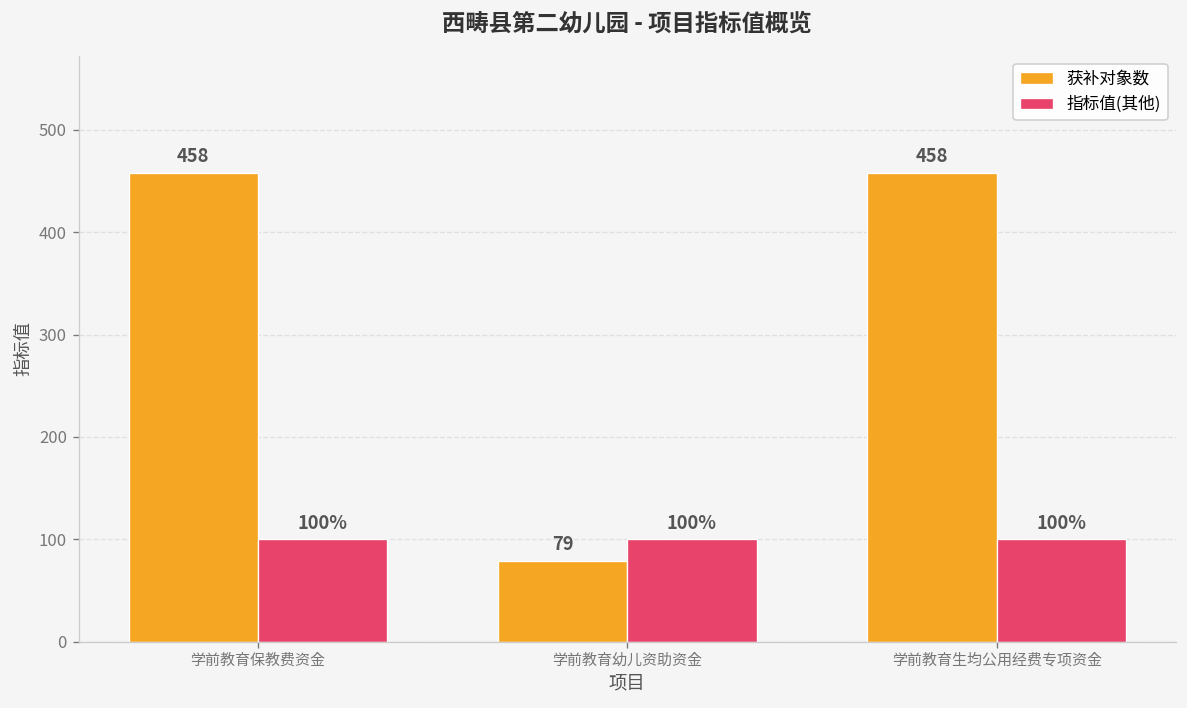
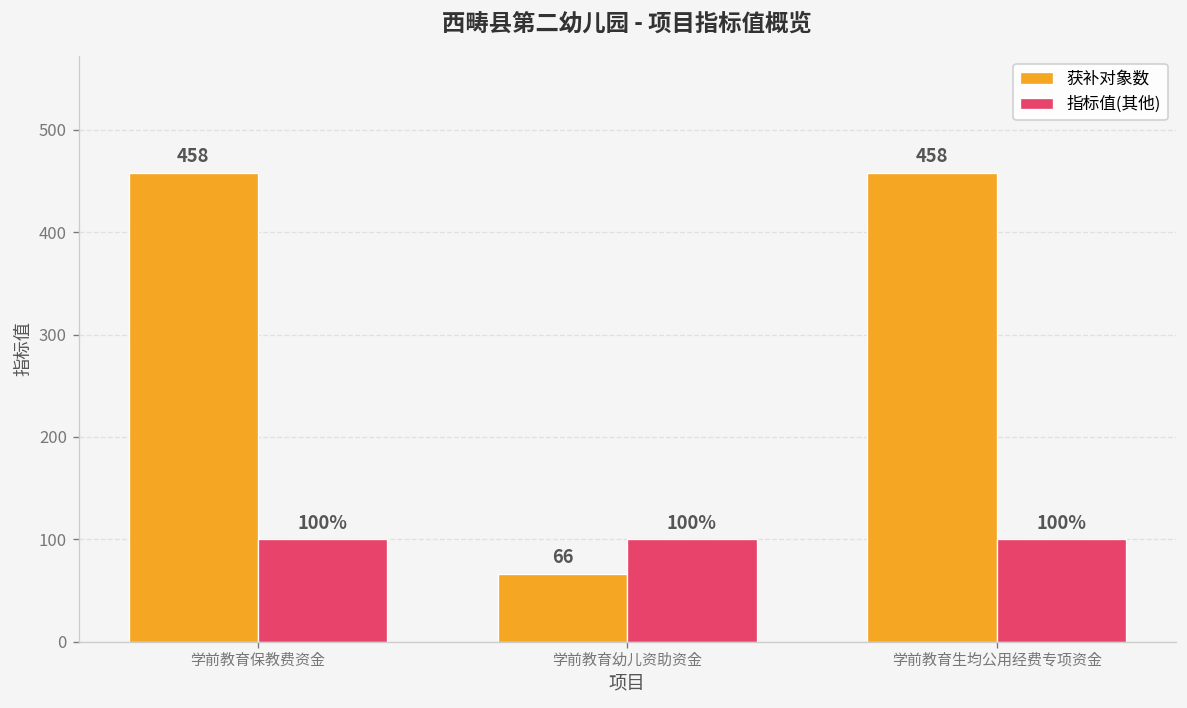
  {
    "获补对象数": {
      "学前教育保教费资金": "458",
-     "学前教育幼儿资助资金": "79",
+     "学前教育幼儿资助资金": "66",
      "学前教育生均公用经费专项资金": "458"
    },
    "指标值(其他)": {
      "学前教育保教费资金": "100%",
      "学前教育幼儿资助资金": "100%",
      "学前教育生均公用经费专项资金": "100%"
    }
  }
